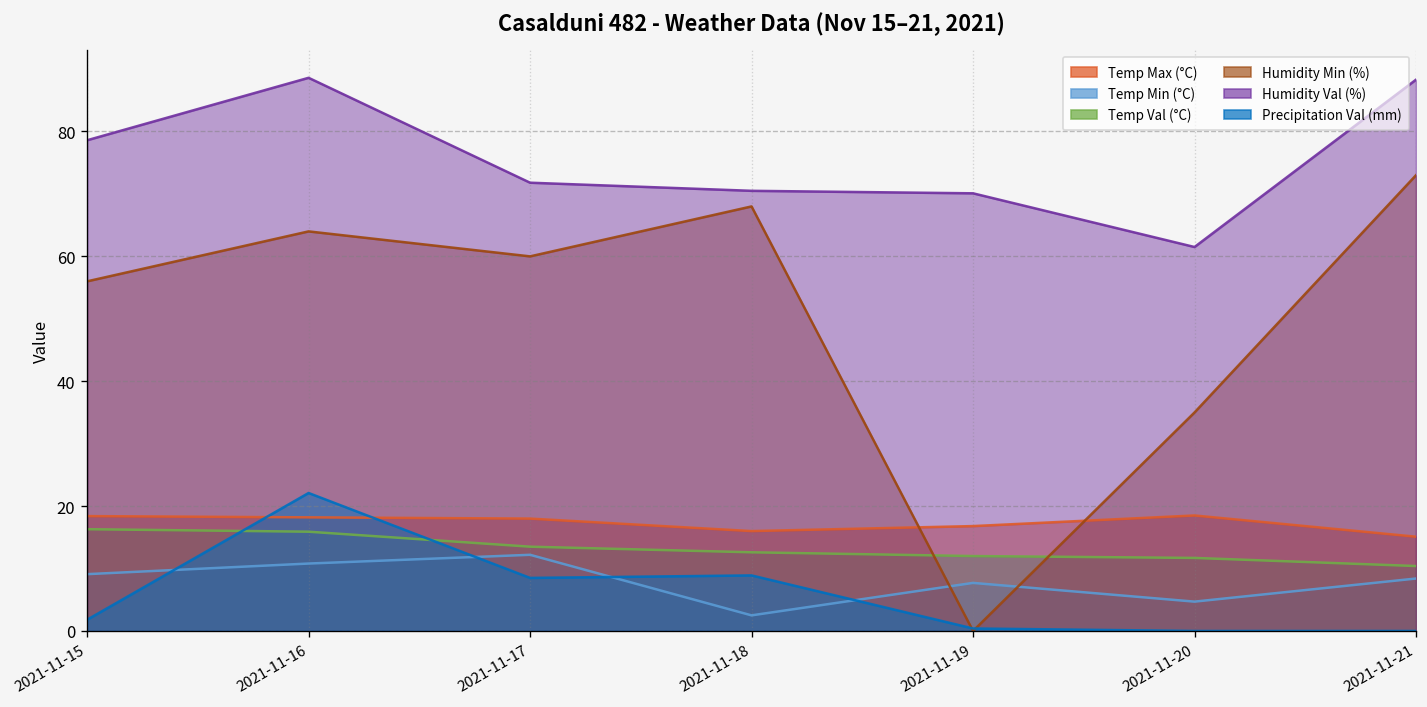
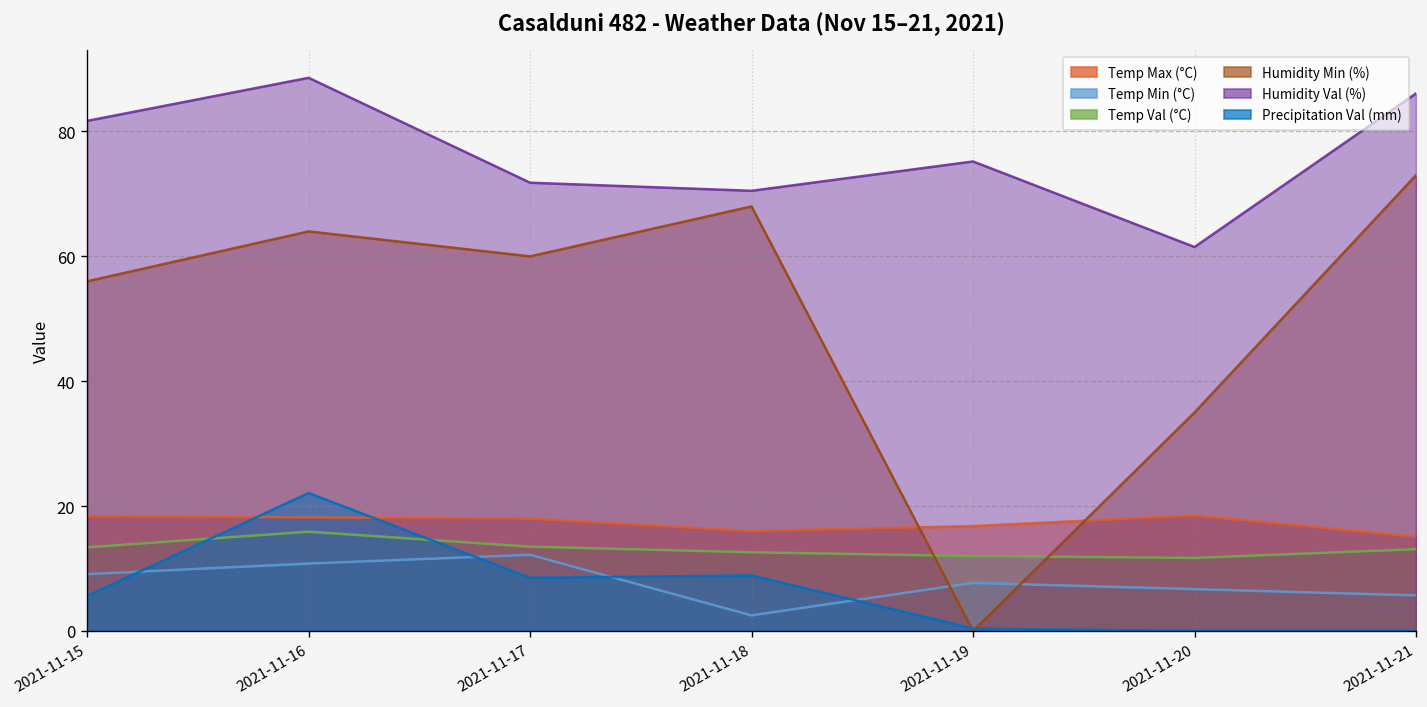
  {
    "Temp Min (°C)": {
      "2021-11-15": 9,
      "2021-11-16": 11,
      "2021-11-17": 12,
      "2021-11-18": 3,
      "2021-11-19": 8,
-     "2021-11-20": 5,
-     "2021-11-21": 8
+     "2021-11-20": 7,
+     "2021-11-21": 6
    },
    "Temp Val (°C)": {
-     "2021-11-15": 16,
+     "2021-11-15": 13,
      "2021-11-16": 16,
      "2021-11-17": 14,
      "2021-11-18": 13,
      "2021-11-19": 12,
      "2021-11-20": 12,
-     "2021-11-21": 10
+     "2021-11-21": 13
    },
    "Humidity Val (%)": {
-     "2021-11-15": 79,
+     "2021-11-15": 82,
      "2021-11-16": 89,
      "2021-11-17": 72,
      "2021-11-18": 71,
-     "2021-11-19": 70,
+     "2021-11-19": 75,
      "2021-11-20": 62,
-     "2021-11-21": 88
+     "2021-11-21": 86
    },
    "Precipitation Val (mm)": {
-     "2021-11-15": 2,
+     "2021-11-15": 6,
      "2021-11-16": 22,
      "2021-11-17": 9,
      "2021-11-18": 9,
      "2021-11-20": 0,
      "2021-11-21": 0
    }
  }
